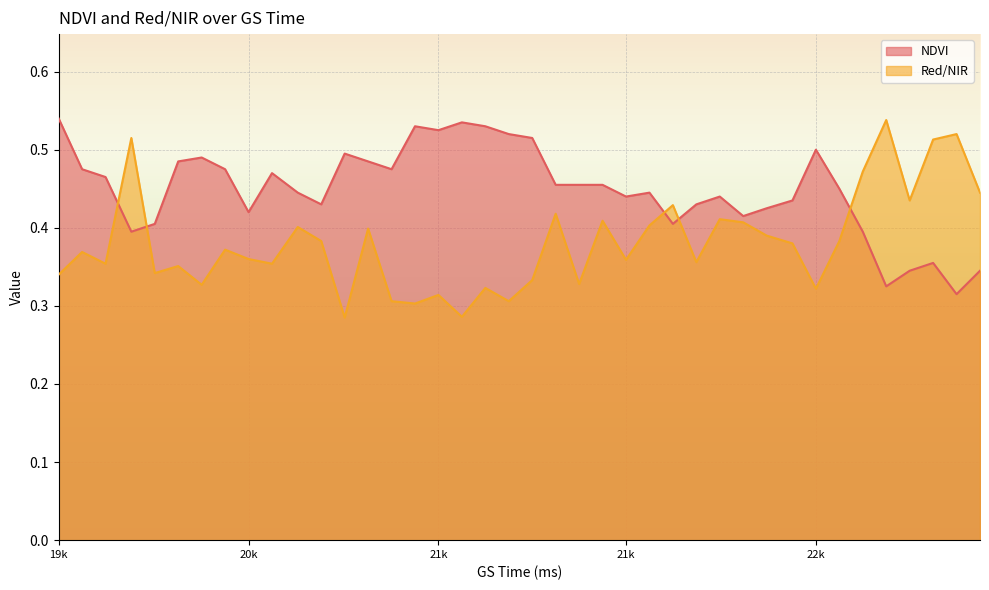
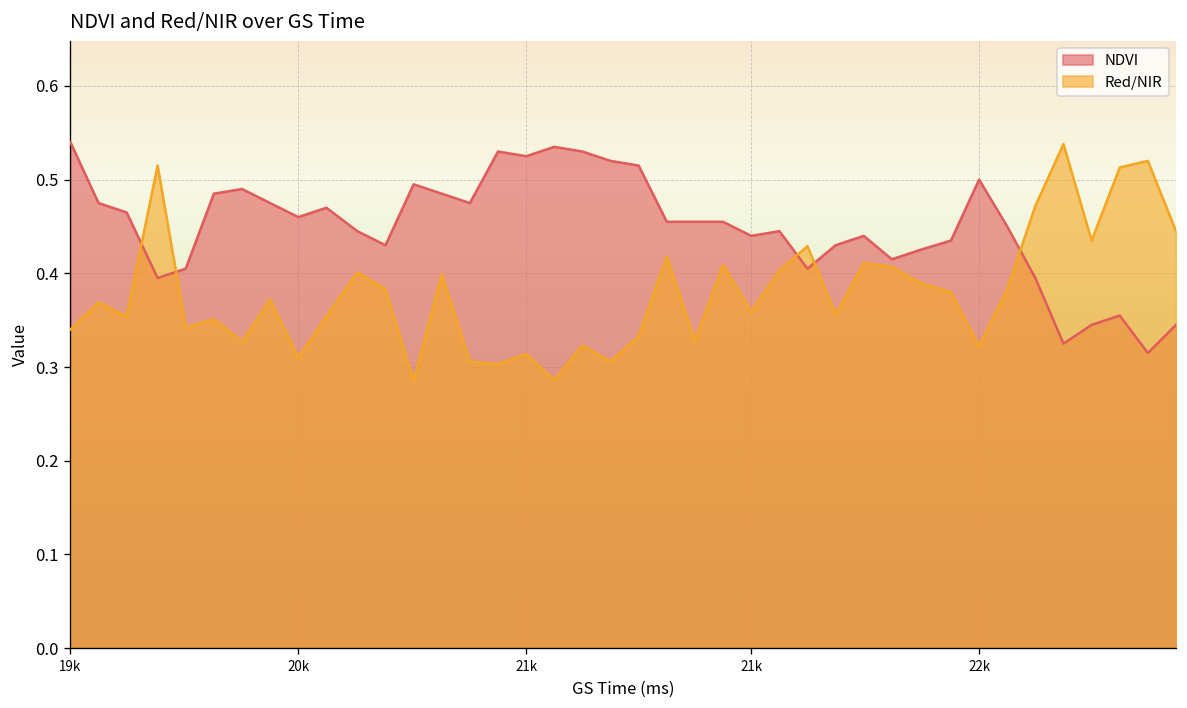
  {
    "NDVI": {
      "19k": 0.54,
-     "20k": 0.42,
+     "20k": 0.46,
      "22k": 0.50
    },
    "Red/NIR": {
      "19k": 0.34,
-     "20k": 0.36,
+     "20k": 0.31,
      "22k": 0.32
    }
  }
